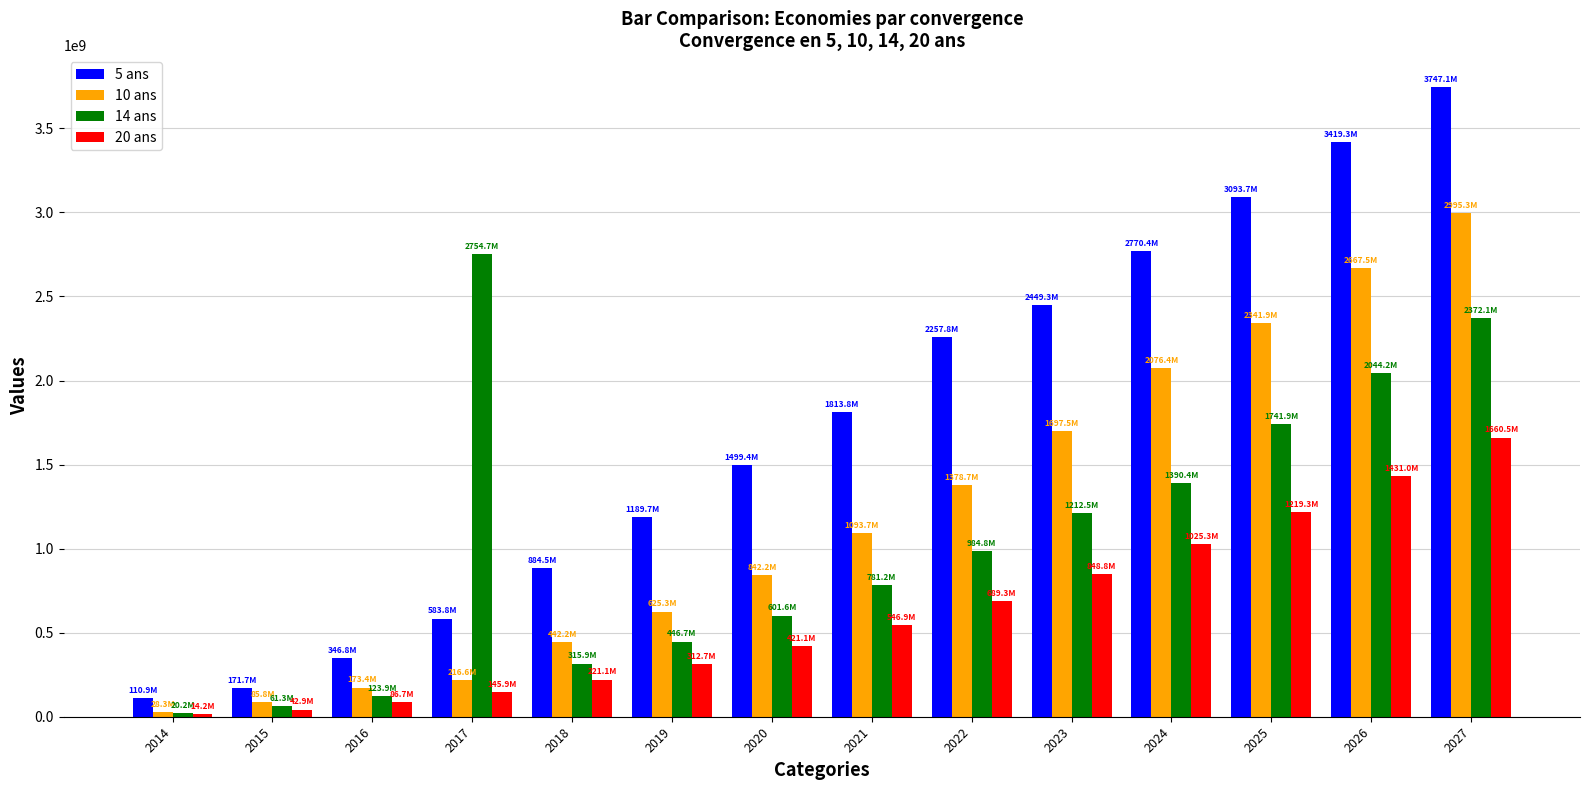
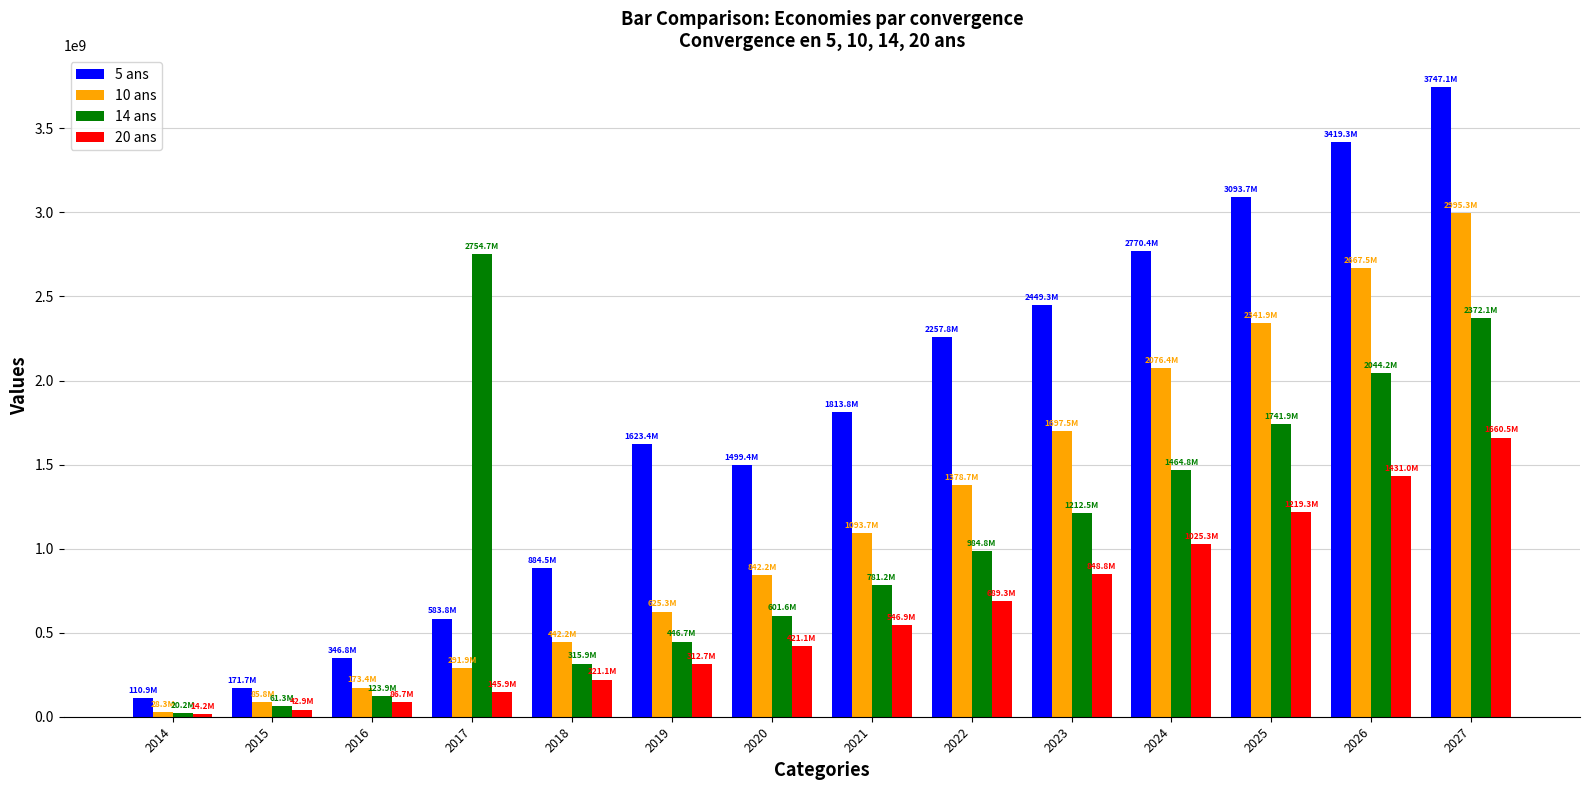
  {
    "5 ans": {
      "2014": "110.9M",
      "2015": "171.7M",
      "2016": "346.8M",
      "2017": "583.8M",
      "2018": "884.5M",
-     "2019": "1189.7M",
+     "2019": "1623.4M",
      "2020": "1499.4M",
      "2021": "1813.8M",
      "2022": "2257.8M",
      "2023": "2449.3M",
      "2024": "2770.4M",
      "2025": "3093.7M",
      "2026": "3419.3M",
      "2027": "3747.1M"
    },
    "10 ans": {
      "2015": "85.8M",
      "2016": "173.4M",
-     "2017": "216.6M",
+     "2017": "291.9M",
      "2018": "442.2M",
      "2019": "625.3M",
      "2020": "842.2M",
      "2021": "1093.7M",
      "2022": "1378.7M",
      "2023": "1697.5M",
      "2024": "2076.4M",
      "2025": "2341.9M",
      "2026": "2667.5M",
      "2027": "2995.3M"
    },
    "14 ans": {
      "2015": "61.3M",
      "2016": "123.9M",
      "2017": "2754.7M",
      "2018": "315.9M",
      "2019": "446.7M",
      "2020": "601.6M",
      "2021": "781.2M",
      "2022": "984.8M",
      "2023": "1212.5M",
-     "2024": "1390.4M",
+     "2024": "1464.8M",
      "2025": "1741.9M",
      "2026": "2044.2M",
      "2027": "2372.1M"
    },
    "20 ans": {
      "2015": "42.9M",
      "2016": "86.7M",
      "2017": "145.9M",
      "2018": "221.1M",
      "2019": "312.7M",
      "2020": "421.1M",
      "2021": "546.9M",
      "2022": "689.3M",
      "2023": "848.8M",
      "2024": "1025.3M",
      "2025": "1219.3M",
      "2026": "1431.0M",
      "2027": "1660.5M"
    }
  }
